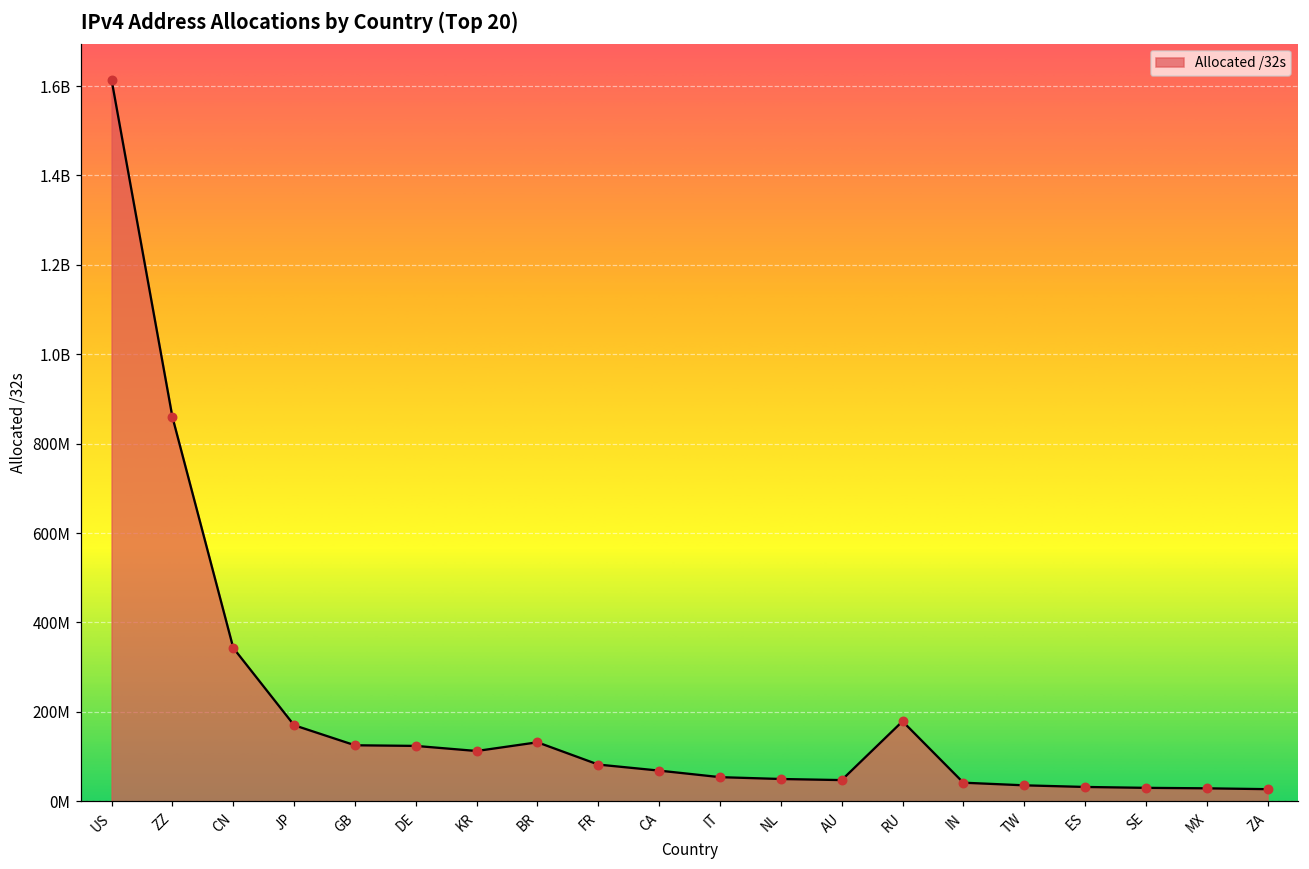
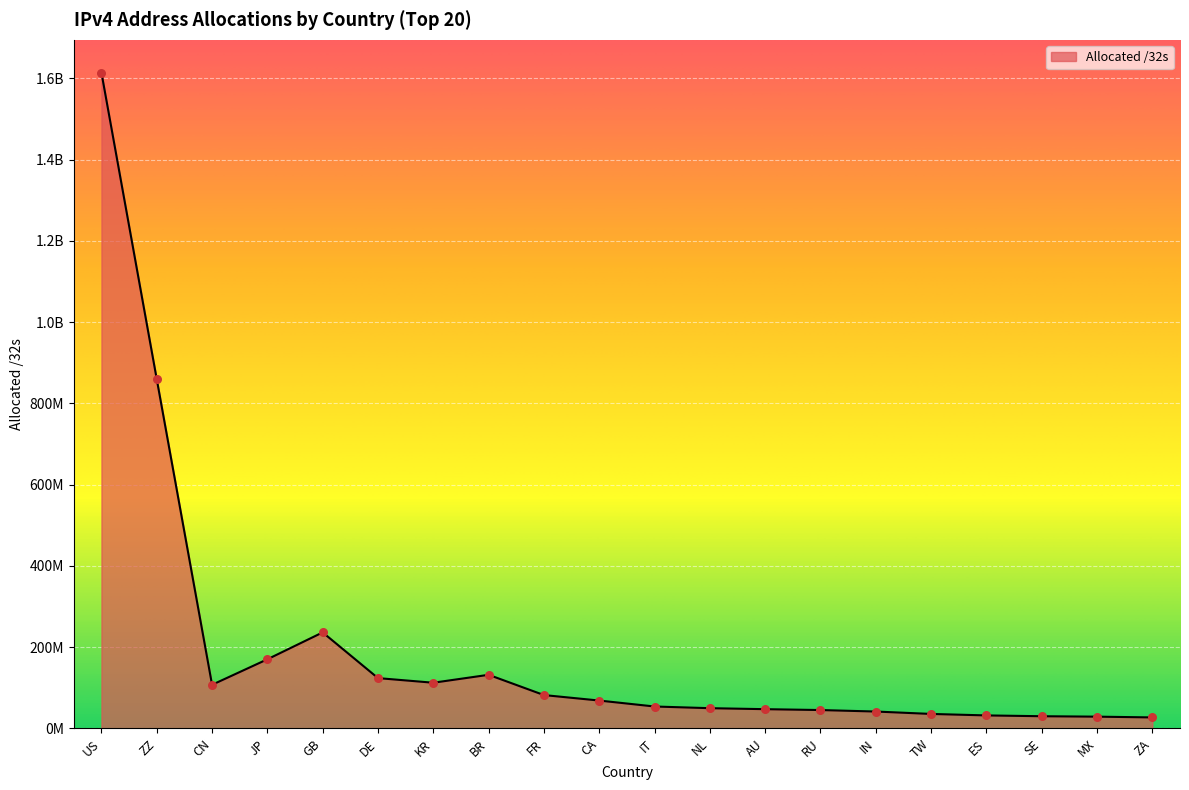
  {
    "US": 1610000000,
    "ZZ": 860000000,
-   "CN": 340000000,
+   "CN": 110000000,
    "JP": 170000000,
-   "GB": 130000000,
+   "GB": 240000000,
    "DE": 120000000,
    "KR": 110000000,
    "BR": 130000000,
    "FR": 80000000,
    "CA": 70000000,
    "IT": 50000000,
    "NL": 50000000,
    "AU": 50000000,
-   "RU": 180000000,
+   "RU": 50000000,
    "IN": 40000000,
    "TW": 40000000,
    "ES": 30000000,
    "SE": 30000000,
    "MX": 30000000,
    "ZA": 30000000
  }
